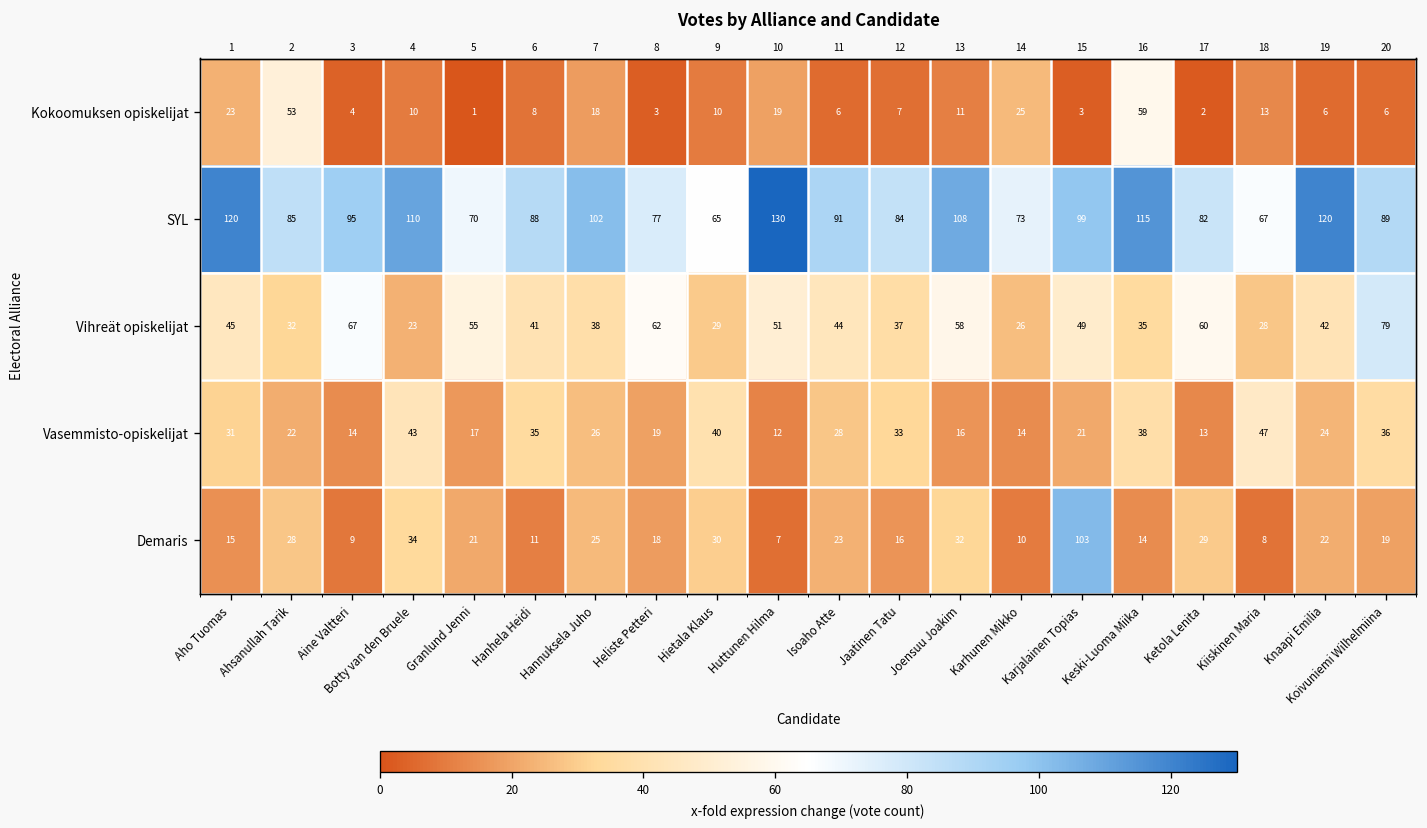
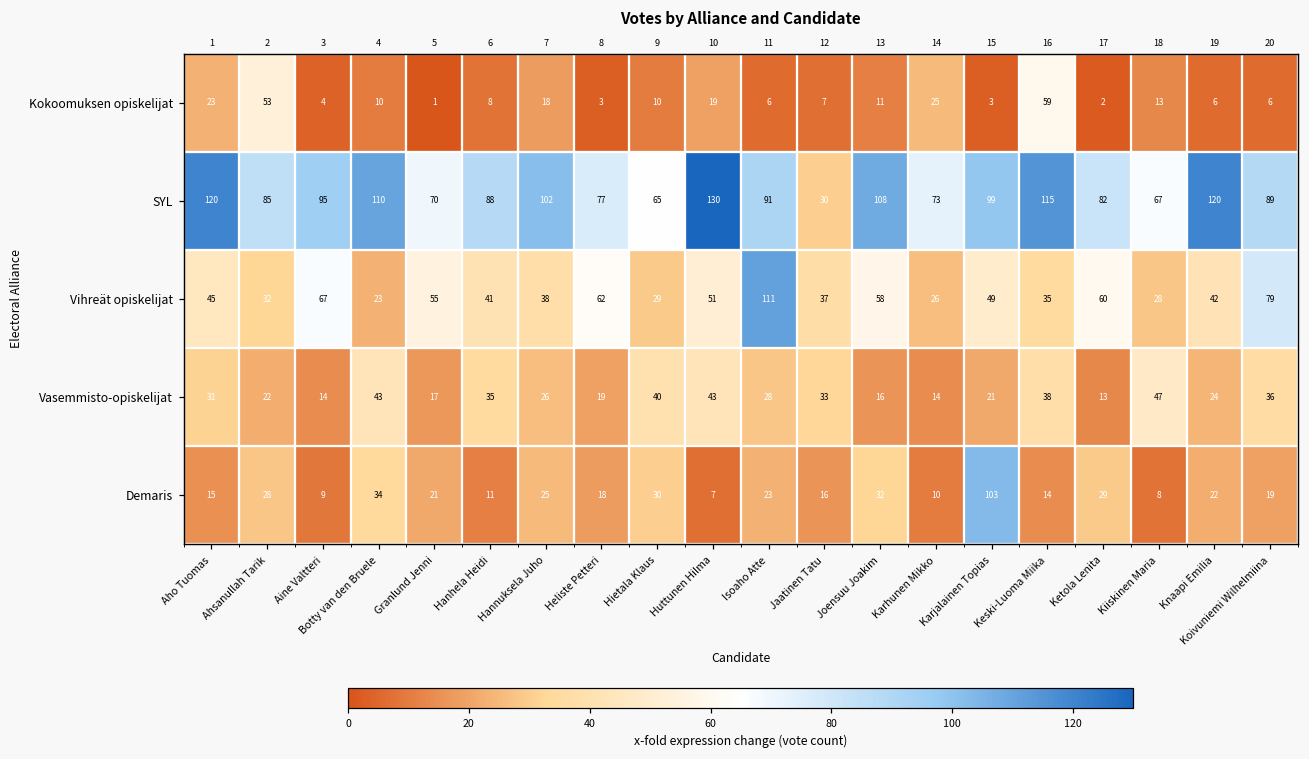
  {
    "Kokoomuksen opiskelijat": {
      "Aho Tuomas": 23,
      "Ahsanullah Tarik": 53,
      "Aine Valtteri": 4,
      "Botty van den Bruele": 10,
      "Granlund Jenni": 1,
      "Hanhela Heidi": 8,
      "Hannuksela Juho": 18,
      "Heliste Petteri": 3,
      "Hietala Klaus": 10,
      "Huttunen Hilma": 19,
      "Isoaho Atte": 6,
      "Jaatinen Tatu": 7,
      "Joensuu Joakim": 11,
      "Karhunen Mikko": 25,
      "Karjalainen Topias": 3,
      "Keski-Luoma Miika": 59,
      "Ketola Lenita": 2,
      "Kiiskinen Maria": 13,
      "Knaapi Emilia": 6,
      "Koivuniemi Wilhelmiina": 6
    },
    "SYL": {
      "Aho Tuomas": 120,
      "Ahsanullah Tarik": 85,
      "Aine Valtteri": 95,
      "Botty van den Bruele": 110,
      "Granlund Jenni": 70,
      "Hanhela Heidi": 88,
      "Hannuksela Juho": 102,
      "Heliste Petteri": 77,
      "Hietala Klaus": 65,
      "Huttunen Hilma": 130,
      "Isoaho Atte": 91,
-     "Jaatinen Tatu": 84,
+     "Jaatinen Tatu": 30,
      "Joensuu Joakim": 108,
      "Karhunen Mikko": 73,
      "Karjalainen Topias": 99,
      "Keski-Luoma Miika": 115,
      "Ketola Lenita": 82,
      "Kiiskinen Maria": 67,
      "Knaapi Emilia": 120,
      "Koivuniemi Wilhelmiina": 89
    },
    "Vihreät opiskelijat": {
      "Aho Tuomas": 45,
      "Ahsanullah Tarik": 32,
      "Aine Valtteri": 67,
      "Botty van den Bruele": 23,
      "Granlund Jenni": 55,
      "Hanhela Heidi": 41,
      "Hannuksela Juho": 38,
      "Heliste Petteri": 62,
      "Hietala Klaus": 29,
      "Huttunen Hilma": 51,
-     "Isoaho Atte": 44,
+     "Isoaho Atte": 111,
      "Jaatinen Tatu": 37,
      "Joensuu Joakim": 58,
      "Karhunen Mikko": 26,
      "Karjalainen Topias": 49,
      "Keski-Luoma Miika": 35,
      "Ketola Lenita": 60,
      "Kiiskinen Maria": 28,
      "Knaapi Emilia": 42,
      "Koivuniemi Wilhelmiina": 79
    },
    "Vasemmisto-opiskelijat": {
      "Aho Tuomas": 31,
      "Ahsanullah Tarik": 22,
      "Aine Valtteri": 14,
      "Botty van den Bruele": 43,
      "Granlund Jenni": 17,
      "Hanhela Heidi": 35,
      "Hannuksela Juho": 26,
      "Heliste Petteri": 19,
      "Hietala Klaus": 40,
-     "Huttunen Hilma": 12,
+     "Huttunen Hilma": 43,
      "Isoaho Atte": 28,
      "Jaatinen Tatu": 33,
      "Joensuu Joakim": 16,
      "Karhunen Mikko": 14,
      "Karjalainen Topias": 21,
      "Keski-Luoma Miika": 38,
      "Ketola Lenita": 13,
      "Kiiskinen Maria": 47,
      "Knaapi Emilia": 24,
      "Koivuniemi Wilhelmiina": 36
    },
    "Demaris": {
      "Aho Tuomas": 15,
      "Ahsanullah Tarik": 28,
      "Aine Valtteri": 9,
      "Botty van den Bruele": 34,
      "Granlund Jenni": 21,
      "Hanhela Heidi": 11,
      "Hannuksela Juho": 25,
      "Heliste Petteri": 18,
      "Hietala Klaus": 30,
      "Huttunen Hilma": 7,
      "Isoaho Atte": 23,
      "Jaatinen Tatu": 16,
      "Joensuu Joakim": 32,
      "Karhunen Mikko": 10,
      "Karjalainen Topias": 103,
      "Keski-Luoma Miika": 14,
      "Ketola Lenita": 29,
      "Kiiskinen Maria": 8,
      "Knaapi Emilia": 22,
      "Koivuniemi Wilhelmiina": 19
    }
  }
